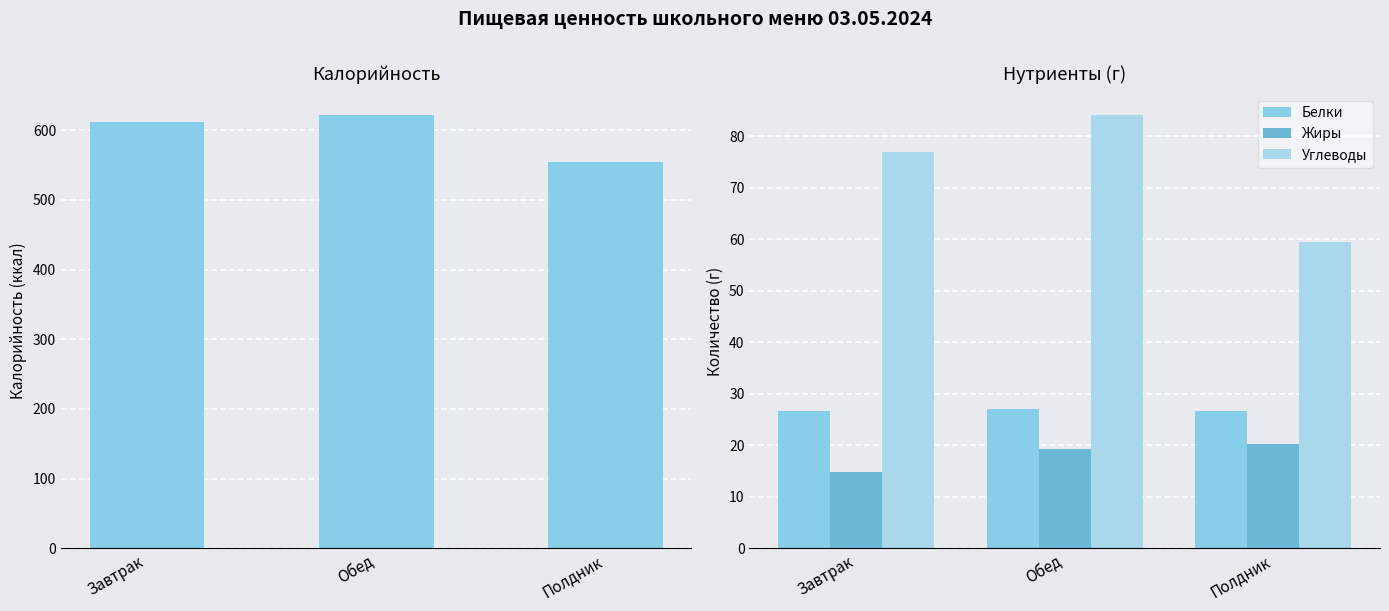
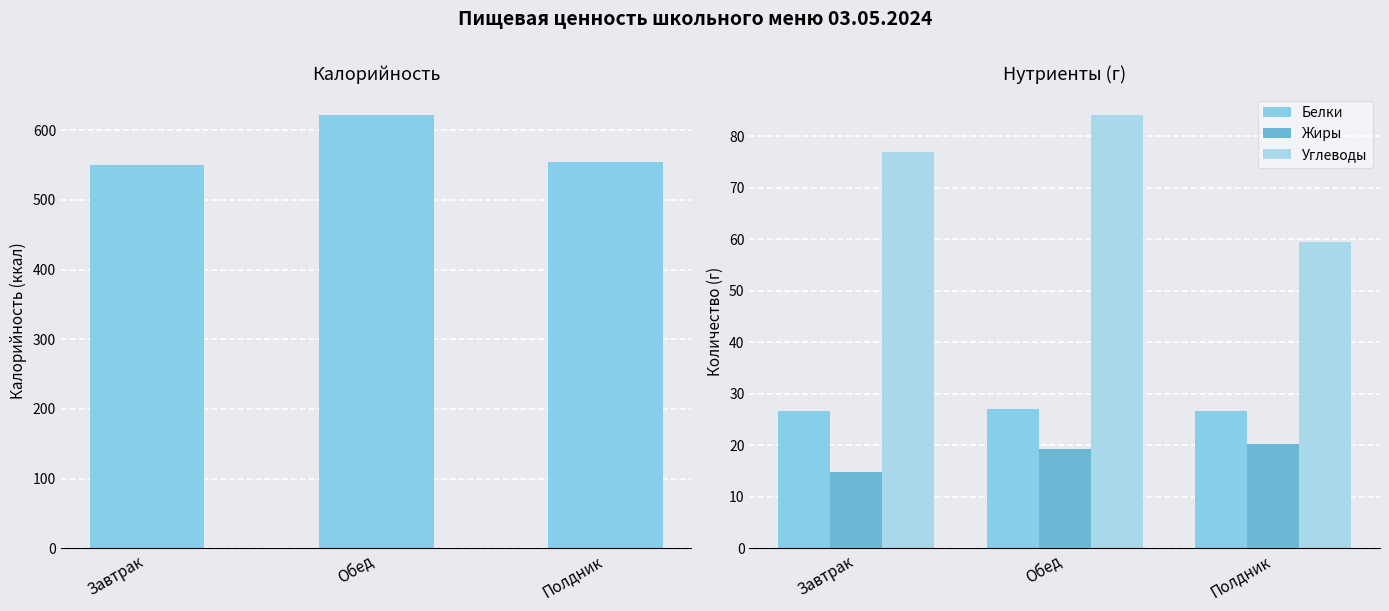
  {
    "Калорийность": {
-     "Завтрак": 610,
+     "Завтрак": 550,
      "Обед": 620,
      "Полдник": 550
    }
  }
